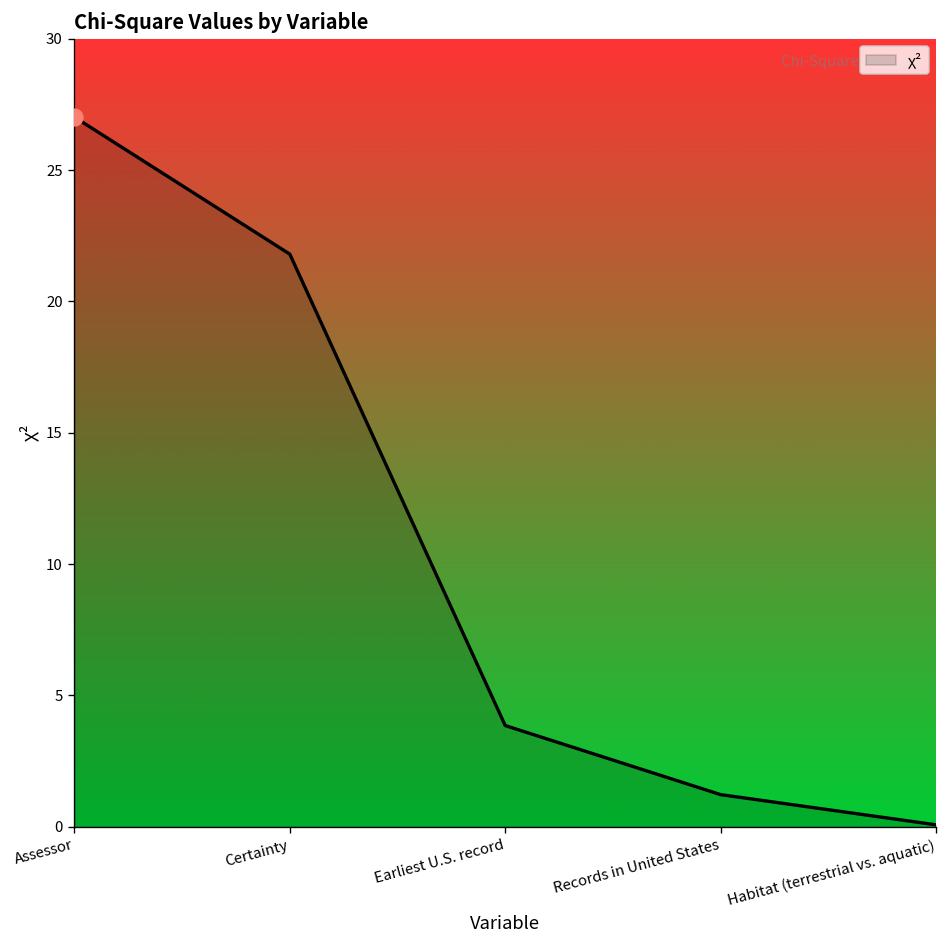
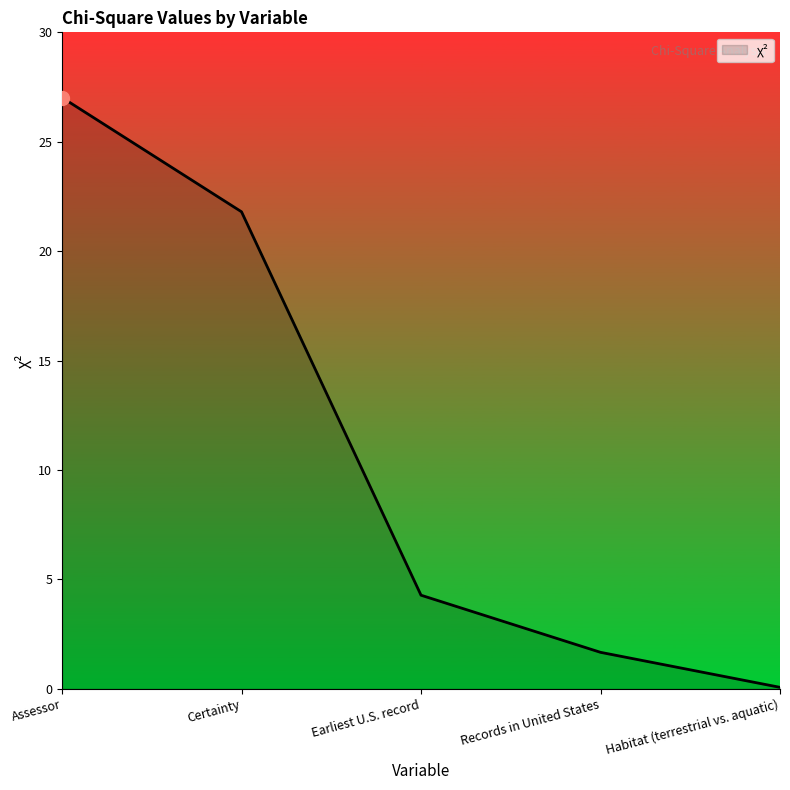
  {
    "χ²": {
      "Certainty": 21.8,
-     "Earliest U.S. record": 3.9,
-     "Records in United States": 1.2,
+     "Earliest U.S. record": 4.3,
+     "Records in United States": 1.7,
      "Habitat (terrestrial vs. aquatic)": 0.1
    }
  }
